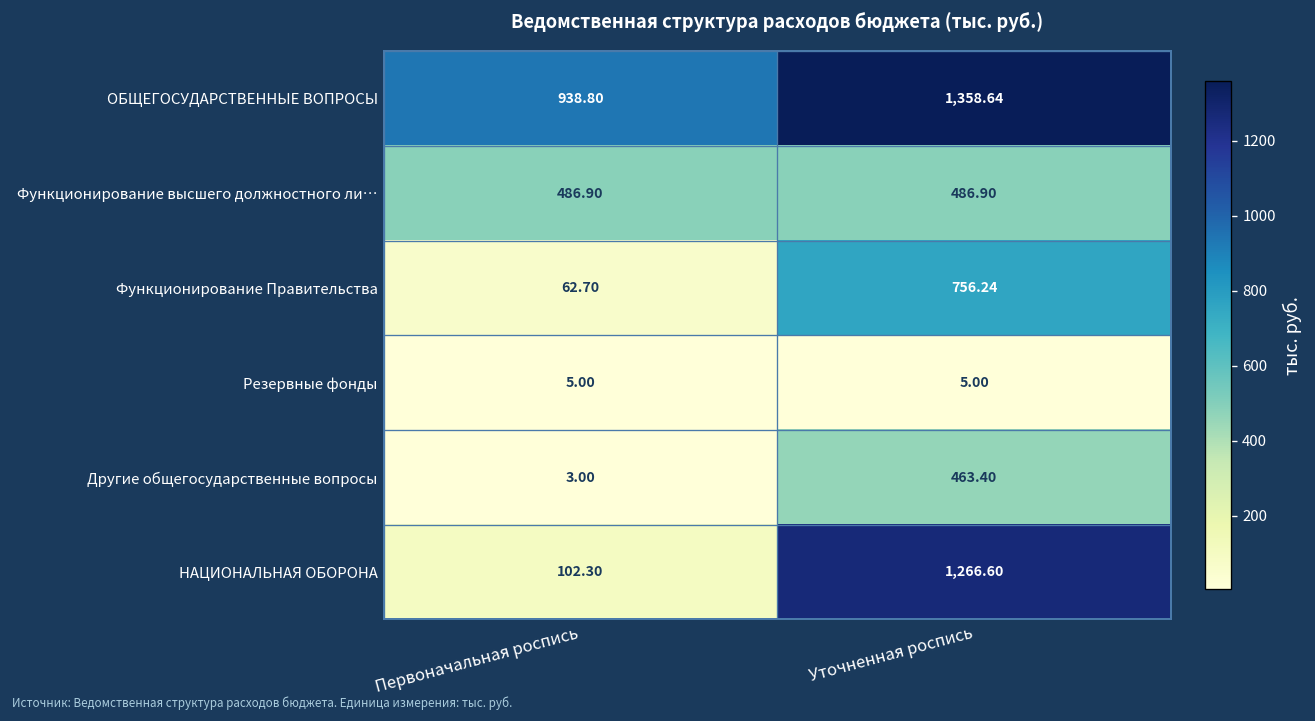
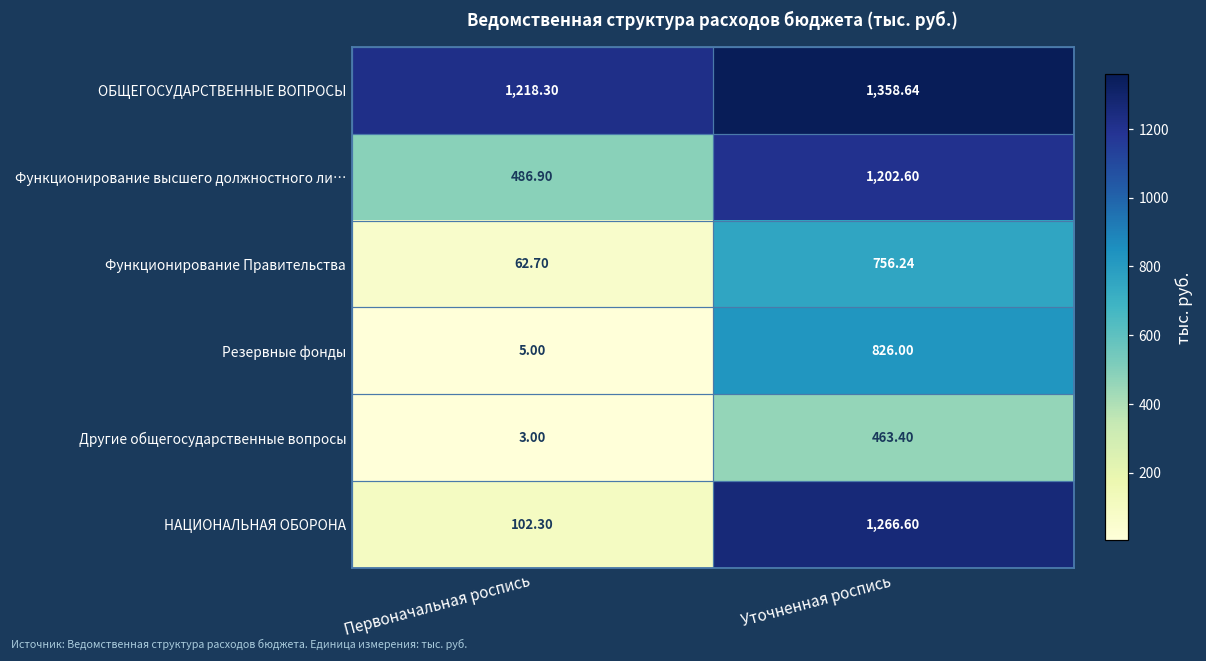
  {
    "ОБЩЕГОСУДАРСТВЕННЫЕ ВОПРОСЫ": {
-     "Первоначальная роспись": "938.80",
+     "Первоначальная роспись": "1,218.30",
      "Уточненная роспись": "1,358.64"
    },
    "Функционирование высшего должностного ли…": {
      "Первоначальная роспись": "486.90",
-     "Уточненная роспись": "486.90"
+     "Уточненная роспись": "1,202.60"
    },
    "Функционирование Правительства": {
      "Первоначальная роспись": "62.70",
      "Уточненная роспись": "756.24"
    },
    "Резервные фонды": {
      "Первоначальная роспись": "5.00",
-     "Уточненная роспись": "5.00"
+     "Уточненная роспись": "826.00"
    },
    "Другие общегосударственные вопросы": {
      "Первоначальная роспись": "3.00",
      "Уточненная роспись": "463.40"
    },
    "НАЦИОНАЛЬНАЯ ОБОРОНА": {
      "Первоначальная роспись": "102.30",
      "Уточненная роспись": "1,266.60"
    }
  }
